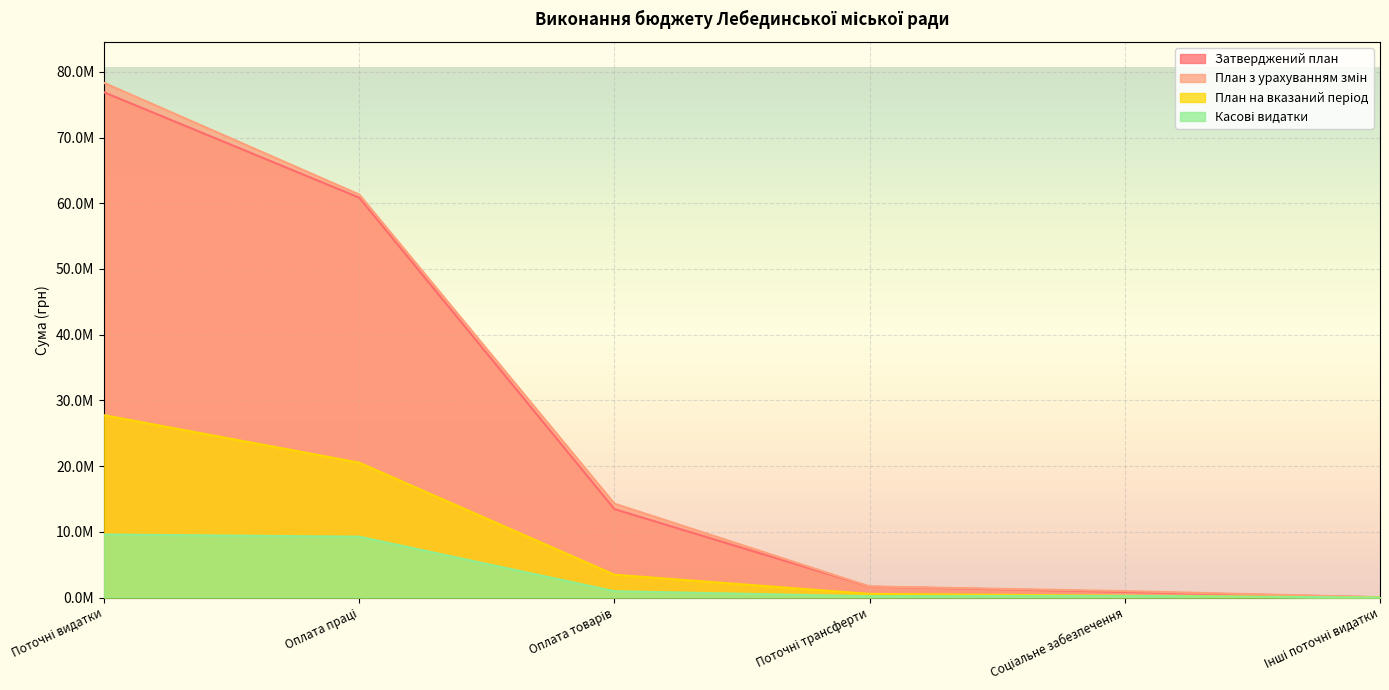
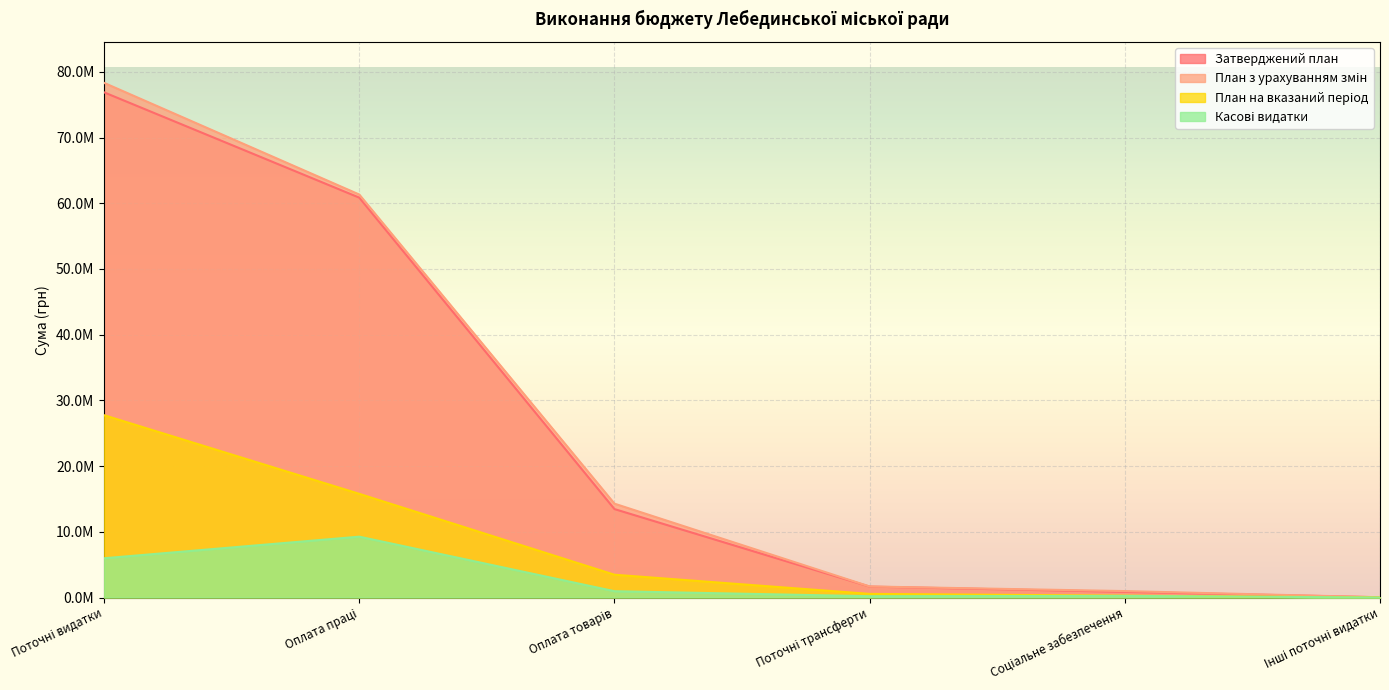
  {
    "План на вказаний період": {
      "Поточні видатки": 28000000,
-     "Оплата праці": 21000000,
+     "Оплата праці": 16000000,
      "Оплата товарів": 3000000
    },
    "Касові видатки": {
-     "Поточні видатки": 10000000,
+     "Поточні видатки": 6000000,
      "Оплата праці": 9000000,
      "Оплата товарів": 1000000
    }
  }
